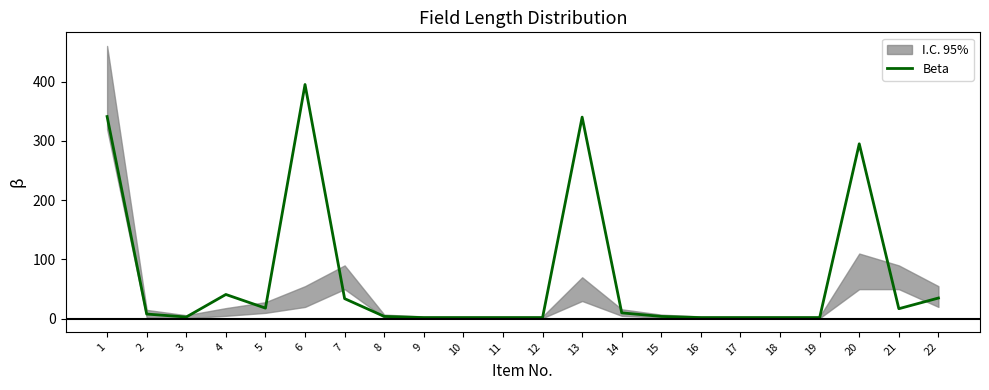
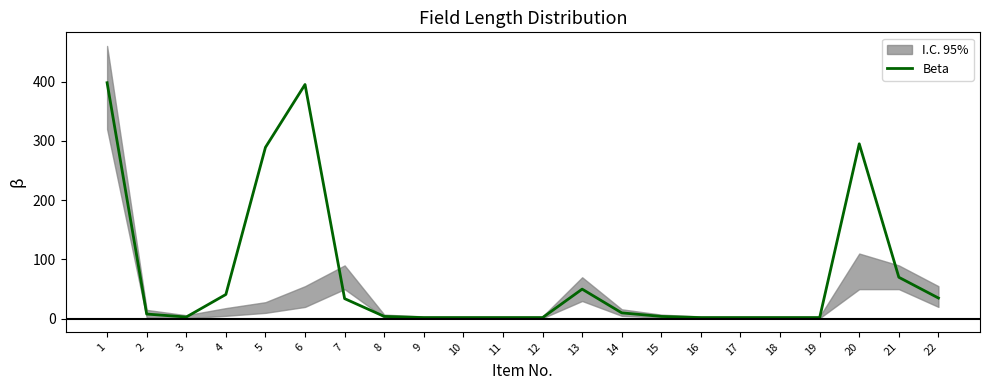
  {
    "Beta": {
-     "1": 340,
+     "1": 400,
      "2": 10,
      "4": 40,
-     "5": 20,
+     "5": 290,
      "6": 400,
      "7": 30,
-     "13": 340,
+     "13": 50,
      "14": 10,
      "20": 300,
-     "21": 20,
+     "21": 70,
      "22": 40
    }
  }
